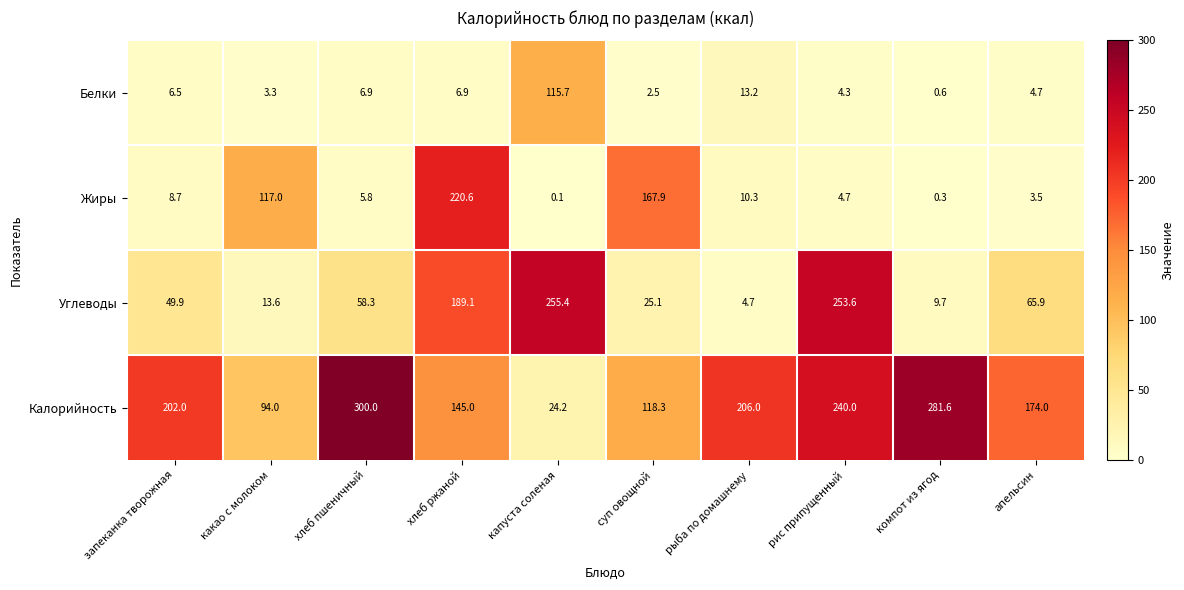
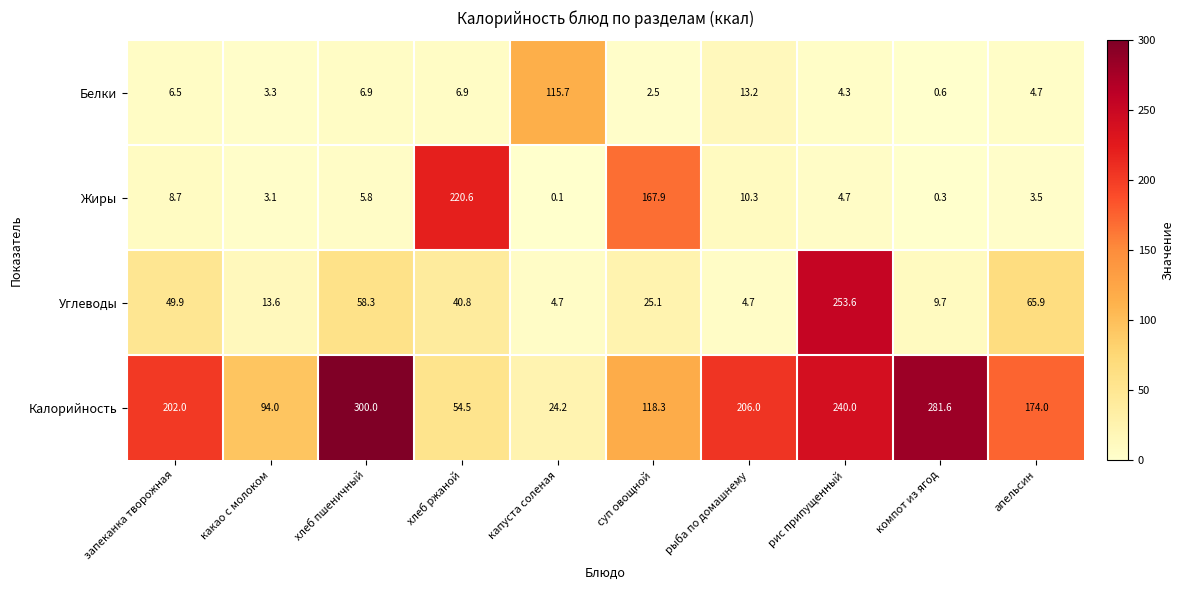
  {
    "Белки": {
      "запеканка творожная": 6.5,
      "какао с молоком": 3.3,
      "хлеб пшеничный": 6.9,
      "хлеб ржаной": 6.9,
      "капуста соленая": 115.7,
      "суп овощной": 2.5,
      "рыба по домашнему": 13.2,
      "рис припущенный": 4.3,
      "компот из ягод": 0.6,
      "апельсин": 4.7
    },
    "Жиры": {
      "запеканка творожная": 8.7,
-     "какао с молоком": 117.0,
+     "какао с молоком": 3.1,
      "хлеб пшеничный": 5.8,
      "хлеб ржаной": 220.6,
      "капуста соленая": 0.1,
      "суп овощной": 167.9,
      "рыба по домашнему": 10.3,
      "рис припущенный": 4.7,
      "компот из ягод": 0.3,
      "апельсин": 3.5
    },
    "Углеводы": {
      "запеканка творожная": 49.9,
      "какао с молоком": 13.6,
      "хлеб пшеничный": 58.3,
-     "хлеб ржаной": 189.1,
-     "капуста соленая": 255.4,
+     "хлеб ржаной": 40.8,
+     "капуста соленая": 4.7,
      "суп овощной": 25.1,
      "рыба по домашнему": 4.7,
      "рис припущенный": 253.6,
      "компот из ягод": 9.7,
      "апельсин": 65.9
    },
    "Калорийность": {
      "запеканка творожная": 202.0,
      "какао с молоком": 94.0,
      "хлеб пшеничный": 300.0,
-     "хлеб ржаной": 145.0,
+     "хлеб ржаной": 54.5,
      "капуста соленая": 24.2,
      "суп овощной": 118.3,
      "рыба по домашнему": 206.0,
      "рис припущенный": 240.0,
      "компот из ягод": 281.6,
      "апельсин": 174.0
    }
  }
